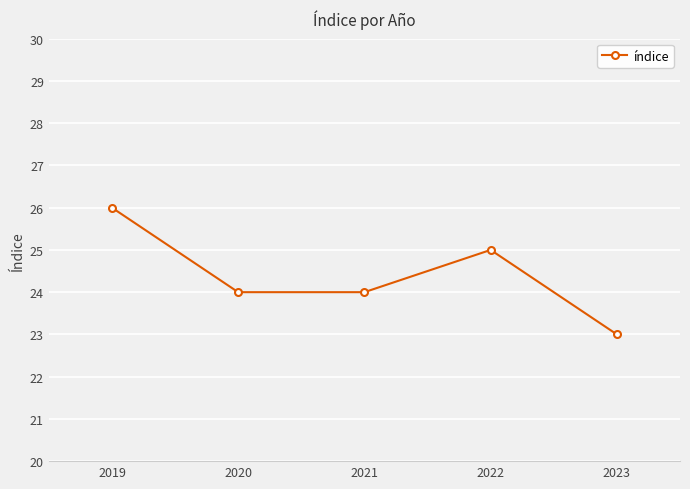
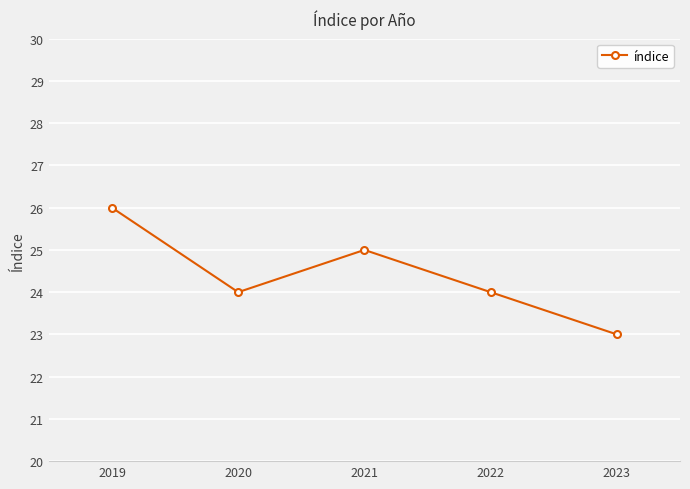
  {
    "2019": 26,
    "2020": 24,
-   "2021": 24,
-   "2022": 25,
+   "2021": 25,
+   "2022": 24,
    "2023": 23
  }
